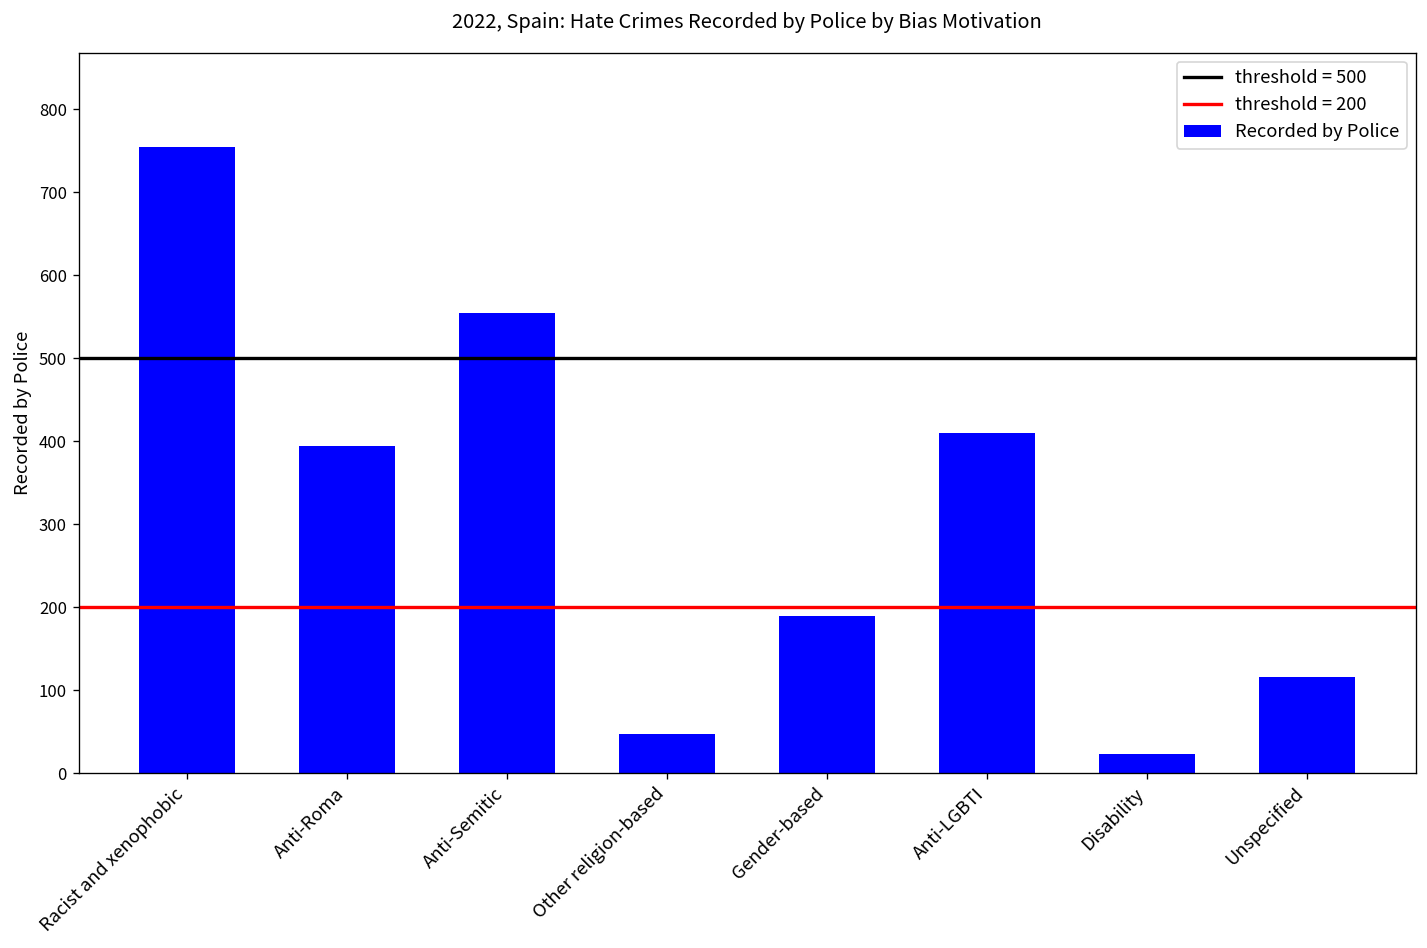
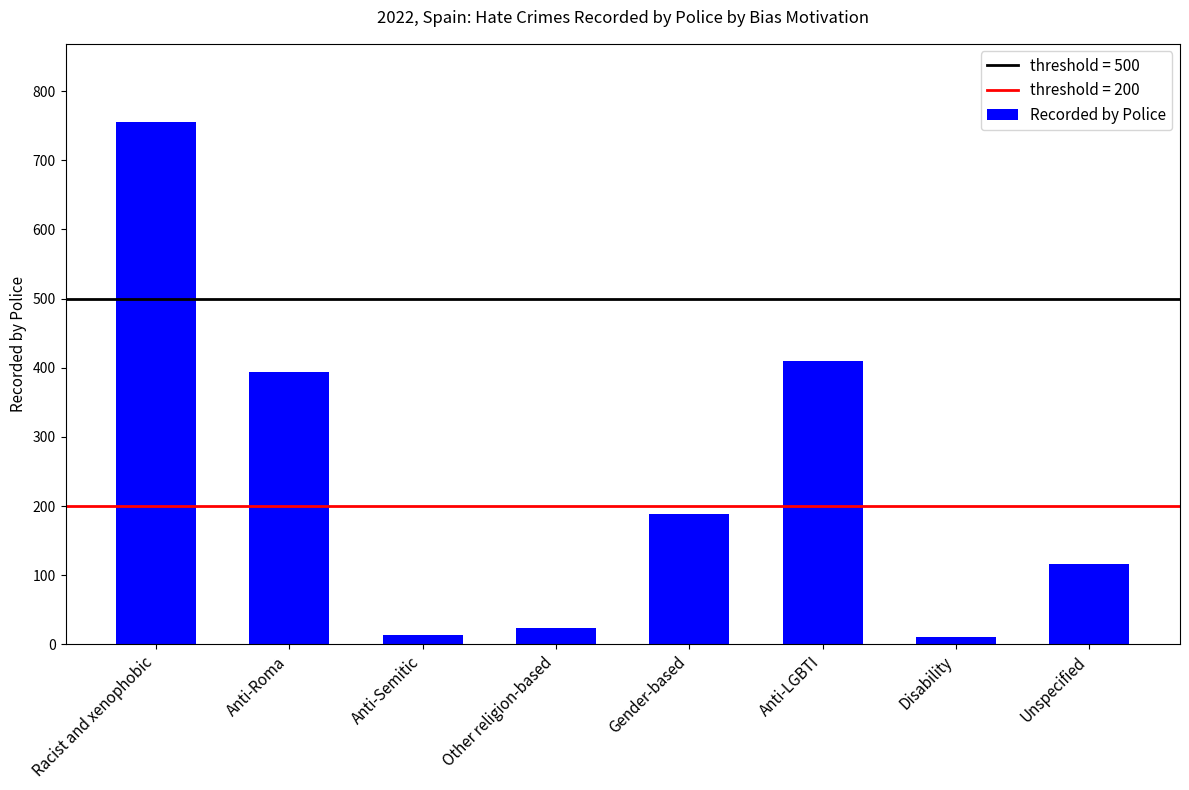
  {
    "Racist and xenophobic": 760,
    "Anti-Roma": 390,
-   "Anti-Semitic": 550,
-   "Other religion-based": 50,
+   "Anti-Semitic": 10,
+   "Other religion-based": 20,
    "Gender-based": 190,
    "Anti-LGBTI": 410,
-   "Disability": 20,
+   "Disability": 10,
    "Unspecified": 120
  }
